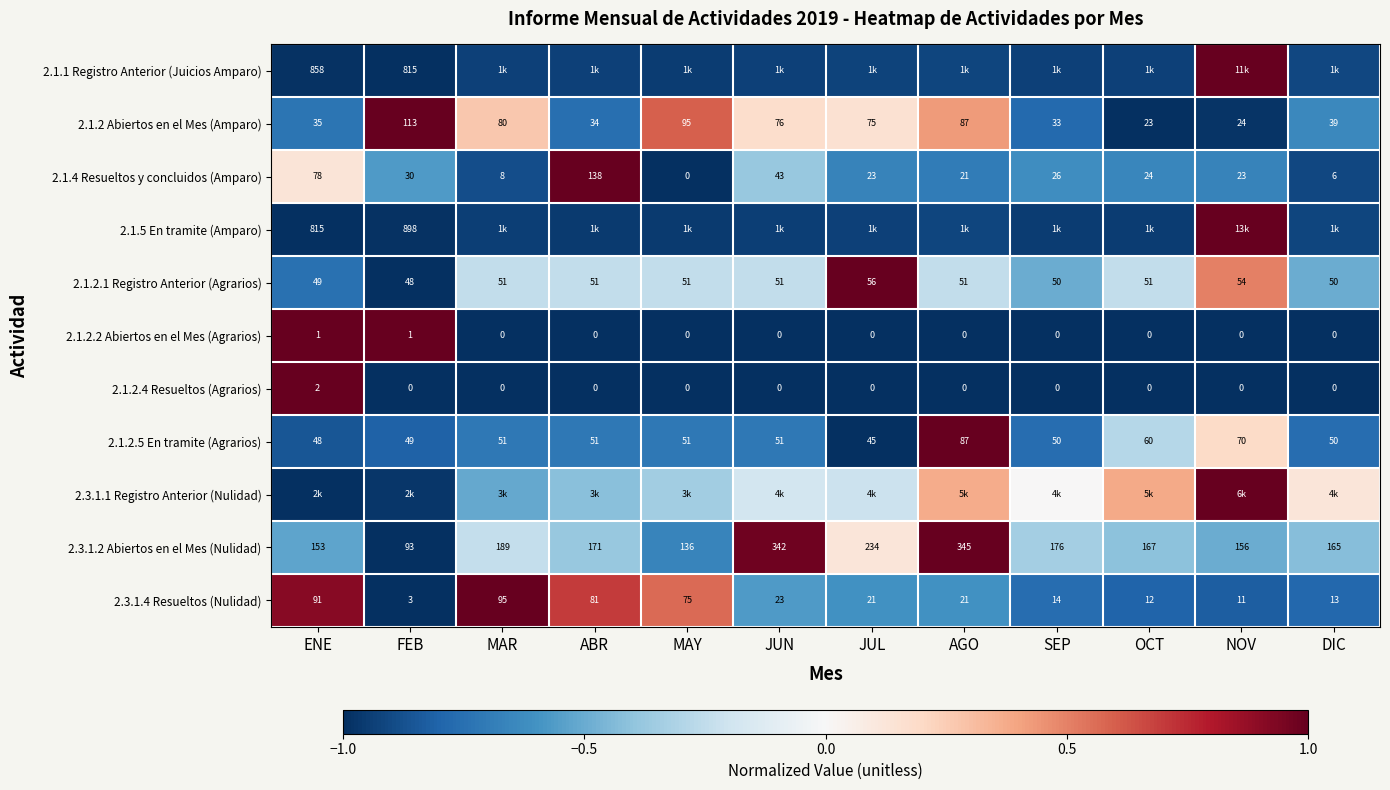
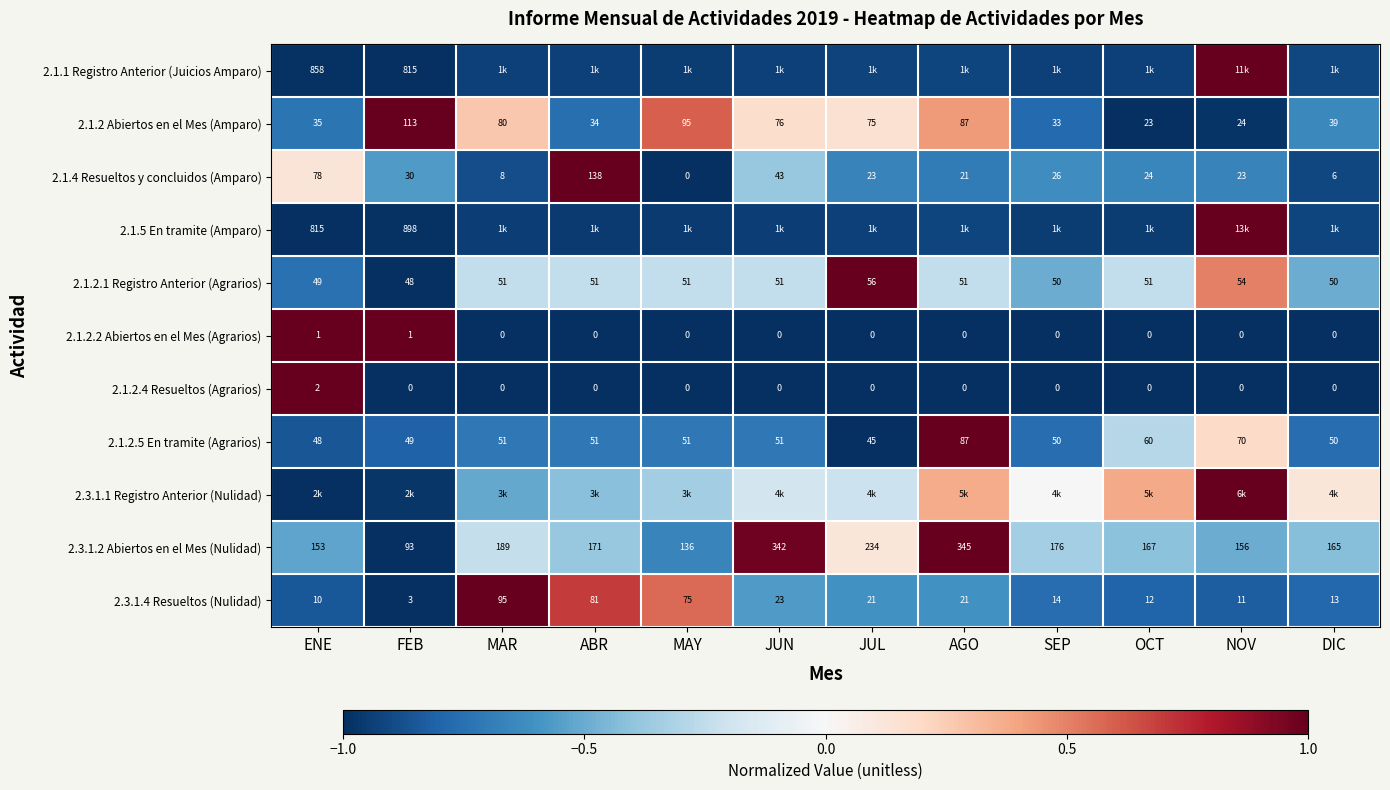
  {
    "2.1.1 Registro Anterior (Juicios Amparo)": {
      "ENE": "858",
      "FEB": "815",
      "MAR": "1k",
      "ABR": "1k",
      "MAY": "1k",
      "JUN": "1k",
      "JUL": "1k",
      "AGO": "1k",
      "SEP": "1k",
      "OCT": "1k",
      "NOV": "11k",
      "DIC": "1k"
    },
    "2.1.2 Abiertos en el Mes (Amparo)": {
      "ENE": "35",
      "FEB": "113",
      "MAR": "80",
      "ABR": "34",
      "MAY": "95",
      "JUN": "76",
      "JUL": "75",
      "AGO": "87",
      "SEP": "33",
      "OCT": "23",
      "NOV": "24",
      "DIC": "39"
    },
    "2.1.4 Resueltos y concluidos (Amparo)": {
      "ENE": "78",
      "FEB": "30",
      "MAR": "8",
      "ABR": "138",
      "MAY": "0",
      "JUN": "43",
      "JUL": "23",
      "AGO": "21",
      "SEP": "26",
      "OCT": "24",
      "NOV": "23",
      "DIC": "6"
    },
    "2.1.5 En tramite (Amparo)": {
      "ENE": "815",
      "FEB": "898",
      "MAR": "1k",
      "ABR": "1k",
      "MAY": "1k",
      "JUN": "1k",
      "JUL": "1k",
      "AGO": "1k",
      "SEP": "1k",
      "OCT": "1k",
      "NOV": "13k",
      "DIC": "1k"
    },
    "2.1.2.1 Registro Anterior (Agrarios)": {
      "ENE": "49",
      "FEB": "48",
      "MAR": "51",
      "ABR": "51",
      "MAY": "51",
      "JUN": "51",
      "JUL": "56",
      "AGO": "51",
      "SEP": "50",
      "OCT": "51",
      "NOV": "54",
      "DIC": "50"
    },
    "2.1.2.2 Abiertos en el Mes (Agrarios)": {
      "ENE": "1",
      "FEB": "1",
      "MAR": "0",
      "ABR": "0",
      "MAY": "0",
      "JUN": "0",
      "JUL": "0",
      "AGO": "0",
      "SEP": "0",
      "OCT": "0",
      "NOV": "0",
      "DIC": "0"
    },
    "2.1.2.4 Resueltos (Agrarios)": {
      "ENE": "2",
      "FEB": "0",
      "MAR": "0",
      "ABR": "0",
      "MAY": "0",
      "JUN": "0",
      "JUL": "0",
      "AGO": "0",
      "SEP": "0",
      "OCT": "0",
      "NOV": "0",
      "DIC": "0"
    },
    "2.1.2.5 En tramite (Agrarios)": {
      "ENE": "48",
      "FEB": "49",
      "MAR": "51",
      "ABR": "51",
      "MAY": "51",
      "JUN": "51",
      "JUL": "45",
      "AGO": "87",
      "SEP": "50",
      "OCT": "60",
      "NOV": "70",
      "DIC": "50"
    },
    "2.3.1.1 Registro Anterior (Nulidad)": {
      "ENE": "2k",
      "FEB": "2k",
      "MAR": "3k",
      "ABR": "3k",
      "MAY": "3k",
      "JUN": "4k",
      "JUL": "4k",
      "AGO": "5k",
      "SEP": "4k",
      "OCT": "5k",
      "NOV": "6k",
      "DIC": "4k"
    },
    "2.3.1.2 Abiertos en el Mes (Nulidad)": {
      "ENE": "153",
      "FEB": "93",
      "MAR": "189",
      "ABR": "171",
      "MAY": "136",
      "JUN": "342",
      "JUL": "234",
      "AGO": "345",
      "SEP": "176",
      "OCT": "167",
      "NOV": "156",
      "DIC": "165"
    },
    "2.3.1.4 Resueltos (Nulidad)": {
-     "ENE": "91",
+     "ENE": "10",
      "FEB": "3",
      "MAR": "95",
      "ABR": "81",
      "MAY": "75",
      "JUN": "23",
      "JUL": "21",
      "AGO": "21",
      "SEP": "14",
      "OCT": "12",
      "NOV": "11",
      "DIC": "13"
    }
  }
